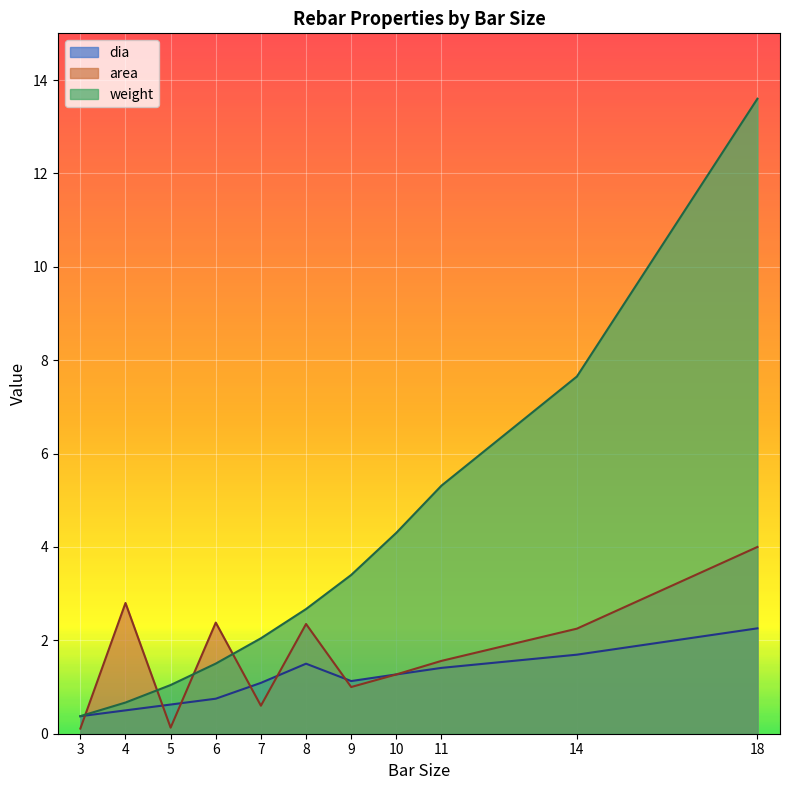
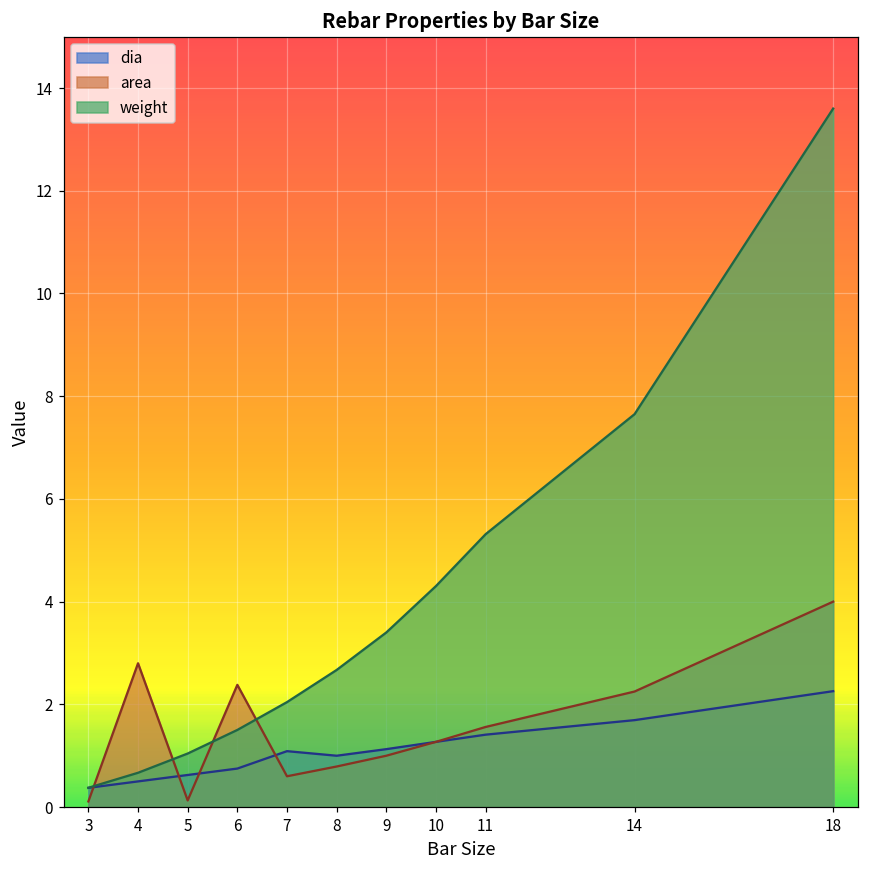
  {
    "dia": {
      "4": 0.5,
      "5": 0.6,
      "6": 0.8,
      "7": 1.1,
-     "8": 1.5,
+     "8": 1.0,
      "9": 1.1,
      "11": 1.4,
      "14": 1.7,
      "18": 2.3
    },
    "area": {
      "3": 0.1,
      "4": 2.8,
      "5": 0.1,
      "6": 2.4,
      "7": 0.6,
-     "8": 2.4,
+     "8": 0.8,
      "9": 1.0,
      "11": 1.6,
      "14": 2.3,
      "18": 4.0
    },
    "weight": {
      "4": 0.7,
      "5": 1.0,
      "6": 1.5,
      "7": 2.0,
      "8": 2.7,
      "9": 3.4,
      "10": 4.3,
      "11": 5.3,
      "14": 7.7,
      "18": 13.6
    }
  }
